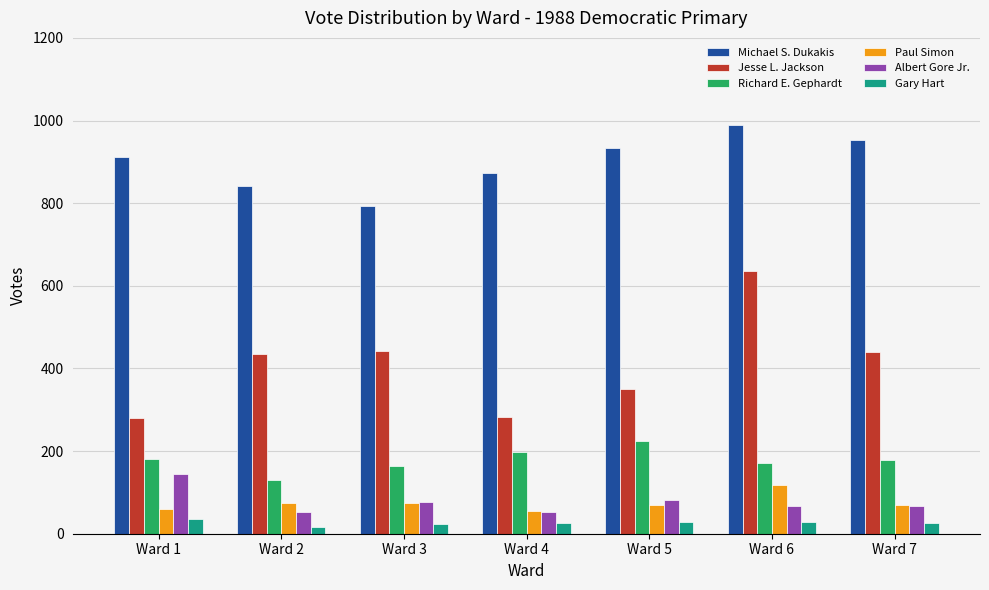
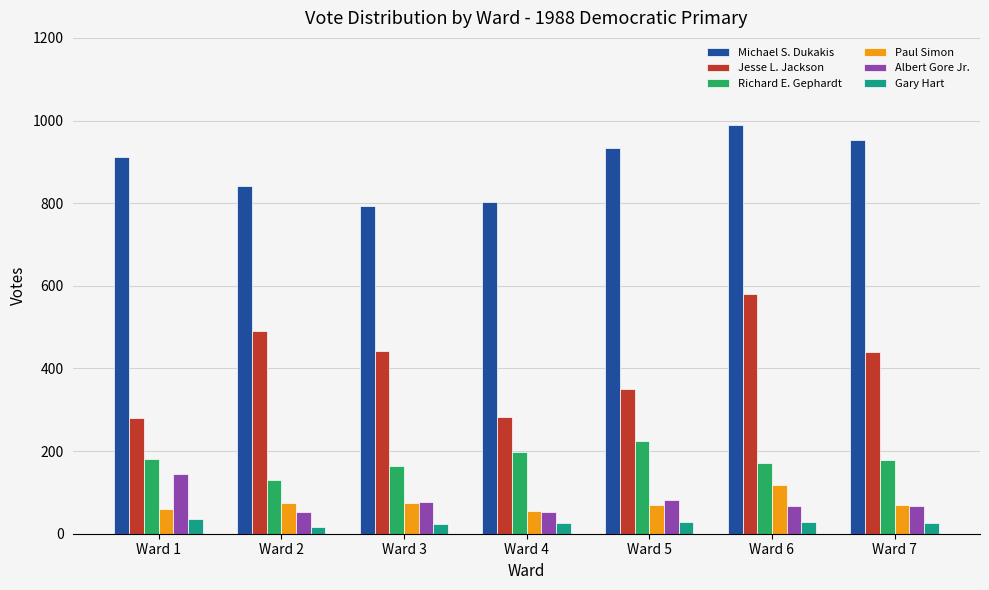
  {
    "Michael S. Dukakis": {
      "Ward 1": 910,
      "Ward 2": 840,
      "Ward 3": 790,
-     "Ward 4": 870,
+     "Ward 4": 800,
      "Ward 5": 930,
      "Ward 6": 990,
      "Ward 7": 950
    },
    "Jesse L. Jackson": {
      "Ward 1": 280,
-     "Ward 2": 430,
+     "Ward 2": 490,
      "Ward 3": 440,
      "Ward 4": 280,
      "Ward 5": 350,
-     "Ward 6": 640,
+     "Ward 6": 580,
      "Ward 7": 440
    },
    "Paul Simon": {
      "Ward 1": 60,
      "Ward 2": 70,
      "Ward 3": 70,
      "Ward 4": 60,
      "Ward 5": 70,
      "Ward 6": 120,
      "Ward 7": 70
    },
    "Albert Gore Jr.": {
      "Ward 1": 140,
      "Ward 2": 50,
      "Ward 3": 80,
      "Ward 4": 50,
      "Ward 5": 80,
      "Ward 6": 70,
      "Ward 7": 70
    }
  }
